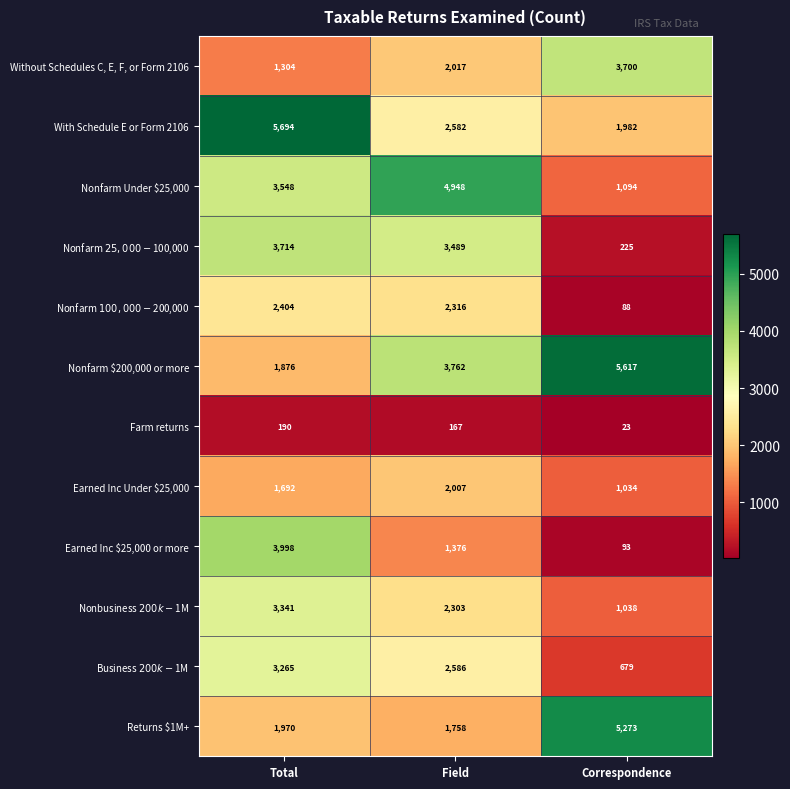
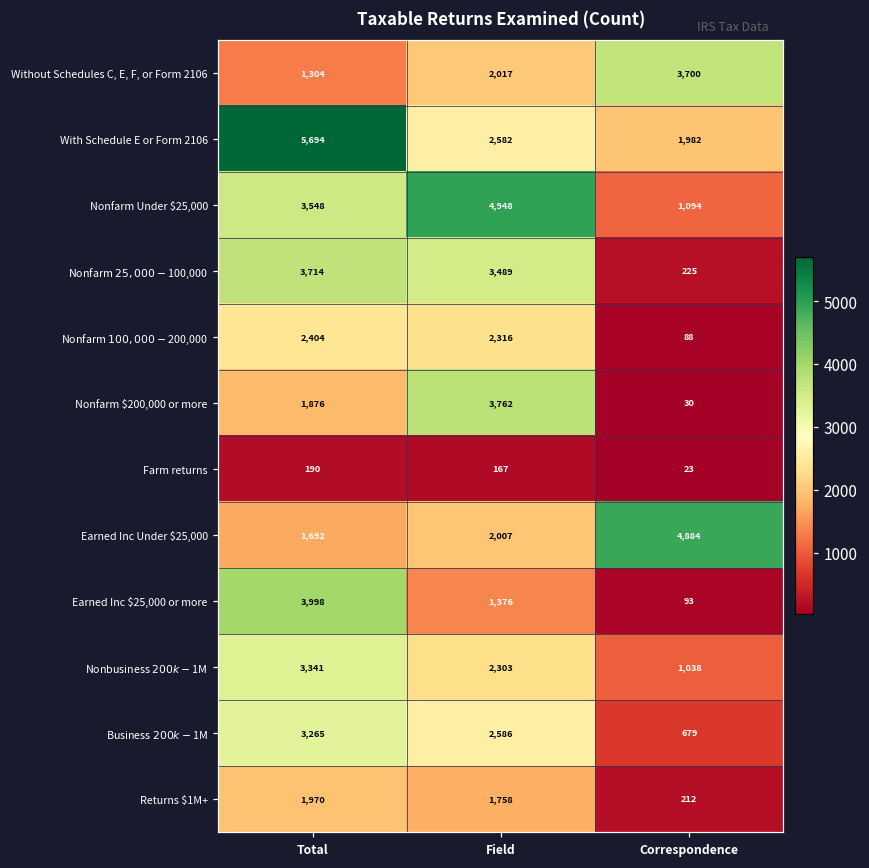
  {
    "Without Schedules C, E, F, or Form 2106": {
      "Total": "1,304",
      "Field": "2,017",
      "Correspondence": "3,700"
    },
    "With Schedule E or Form 2106": {
      "Total": "5,694",
      "Field": "2,582",
      "Correspondence": "1,982"
    },
    "Nonfarm Under $25,000": {
      "Total": "3,548",
      "Field": "4,948",
      "Correspondence": "1,094"
    },
    "Nonfarm $200,000 or more": {
      "Total": "1,876",
      "Field": "3,762",
-     "Correspondence": "5,617"
+     "Correspondence": "30"
    },
    "Farm returns": {
      "Total": "190",
      "Field": "167",
      "Correspondence": "23"
    },
    "Earned Inc Under $25,000": {
      "Total": "1,692",
      "Field": "2,007",
-     "Correspondence": "1,034"
+     "Correspondence": "4,884"
    },
    "Earned Inc $25,000 or more": {
      "Total": "3,998",
      "Field": "1,376",
      "Correspondence": "93"
    },
    "Returns $1M+": {
      "Total": "1,970",
      "Field": "1,758",
-     "Correspondence": "5,273"
+     "Correspondence": "212"
    }
  }
